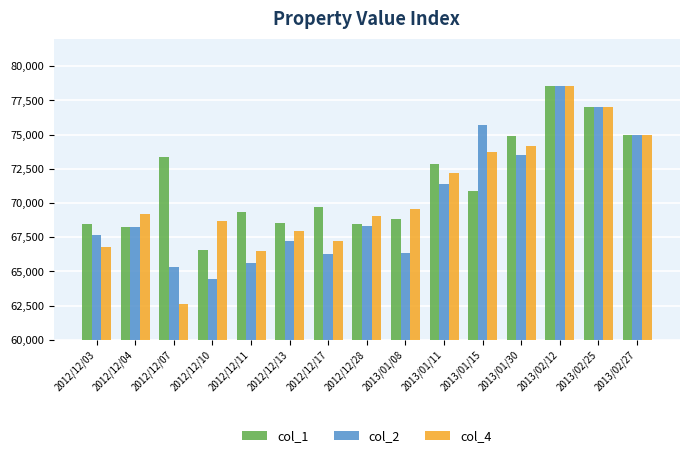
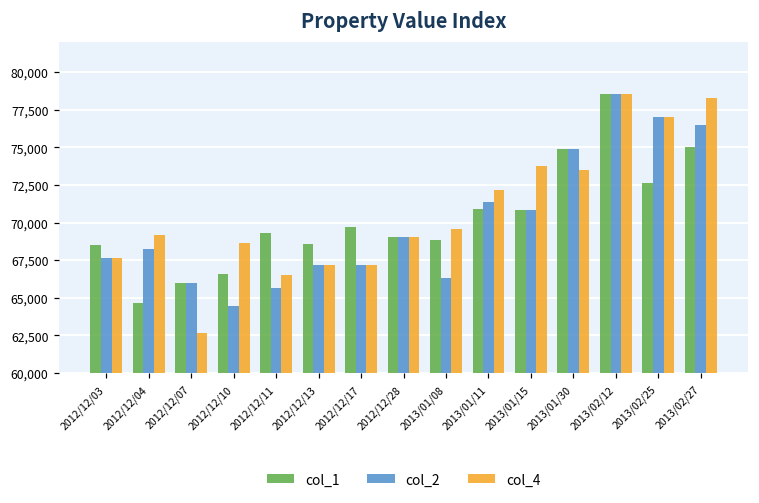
  {
    "col_1": {
      "2012/12/03": "68,500",
-     "2012/12/04": "68,300",
-     "2012/12/07": "73,300",
+     "2012/12/04": "64,700",
+     "2012/12/07": "66,000",
      "2012/12/10": "66,600",
      "2012/12/11": "69,300",
      "2012/12/13": "68,500",
      "2012/12/17": "69,700",
-     "2012/12/28": "68,400",
+     "2012/12/28": "69,100",
      "2013/01/08": "68,800",
-     "2013/01/11": "72,900",
+     "2013/01/11": "70,900",
      "2013/01/15": "70,900",
      "2013/01/30": "74,900",
      "2013/02/12": "78,600",
-     "2013/02/25": "77,000",
+     "2013/02/25": "72,600",
      "2013/02/27": "75,000"
    },
    "col_2": {
      "2012/12/03": "67,700",
      "2012/12/04": "68,300",
-     "2012/12/07": "65,400",
+     "2012/12/07": "66,000",
      "2012/12/10": "64,400",
      "2012/12/11": "65,600",
      "2012/12/13": "67,200",
-     "2012/12/17": "66,300",
-     "2012/12/28": "68,300",
+     "2012/12/17": "67,200",
+     "2012/12/28": "69,100",
      "2013/01/08": "66,300",
      "2013/01/11": "71,400",
-     "2013/01/15": "75,700",
-     "2013/01/30": "73,500",
+     "2013/01/15": "70,900",
+     "2013/01/30": "74,900",
      "2013/02/12": "78,600",
      "2013/02/25": "77,000",
-     "2013/02/27": "75,000"
+     "2013/02/27": "76,500"
    },
    "col_4": {
-     "2012/12/03": "66,800",
+     "2012/12/03": "67,700",
      "2012/12/04": "69,200",
      "2012/12/07": "62,600",
      "2012/12/10": "68,700",
      "2012/12/11": "66,500",
-     "2012/12/13": "67,900",
+     "2012/12/13": "67,200",
      "2012/12/17": "67,200",
      "2012/12/28": "69,100",
      "2013/01/08": "69,600",
      "2013/01/11": "72,200",
      "2013/01/15": "73,800",
-     "2013/01/30": "74,100",
+     "2013/01/30": "73,500",
      "2013/02/12": "78,600",
      "2013/02/25": "77,000",
-     "2013/02/27": "75,000"
+     "2013/02/27": "78,300"
    }
  }
